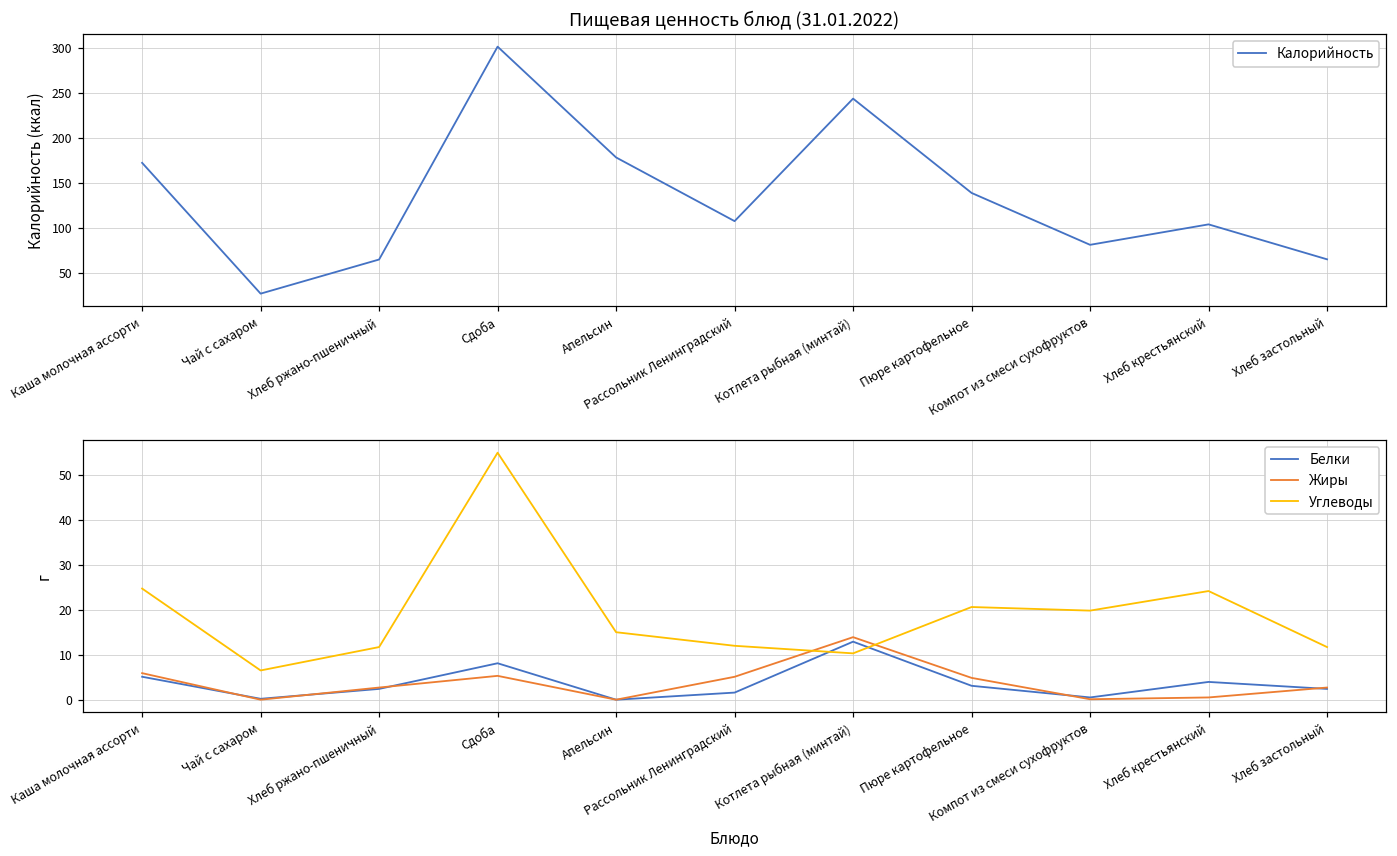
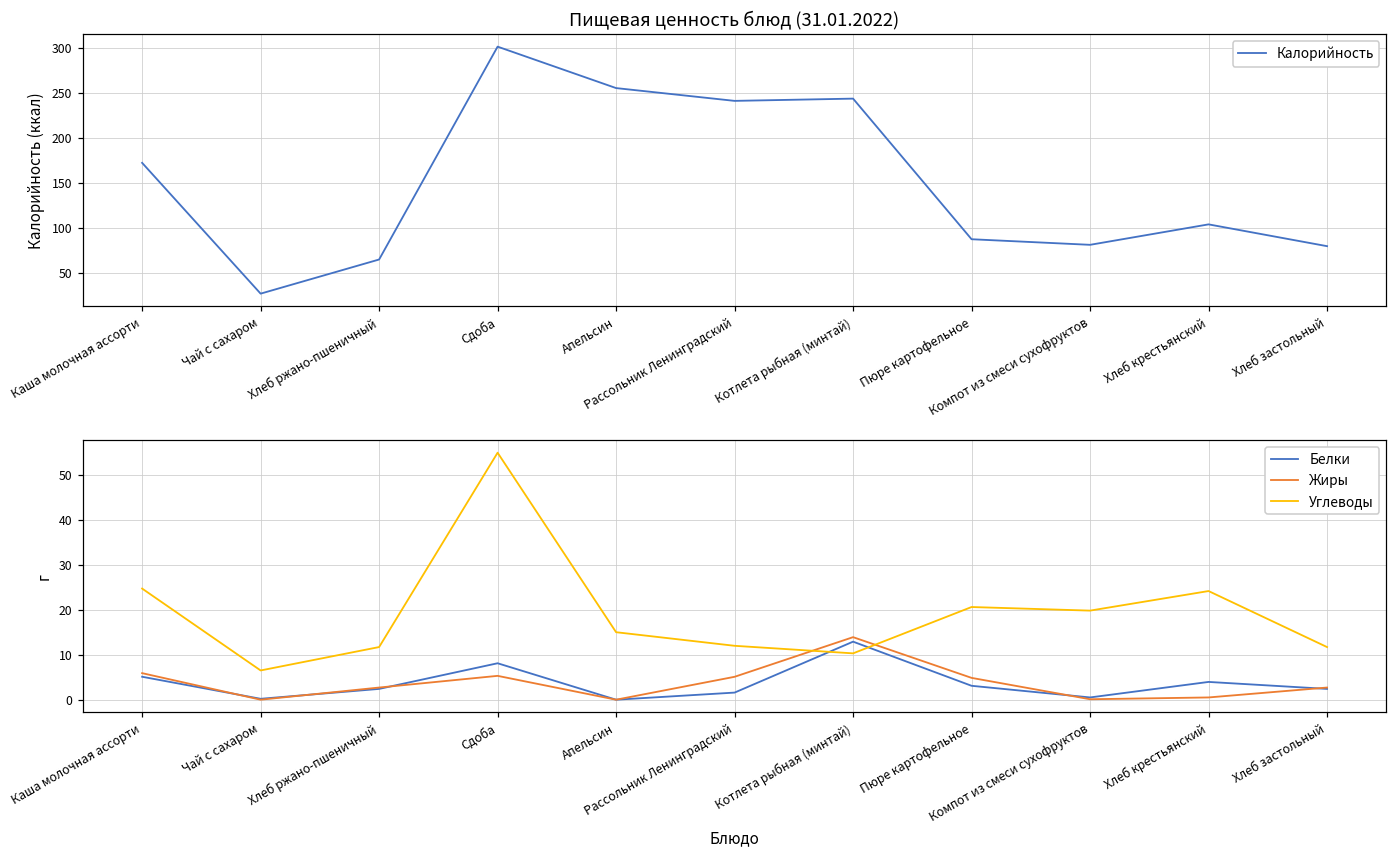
  {
    "Пищевая ценность блюд (31.01.2022)": {
      "Каша молочная ассорти": 170,
      "Чай с сахаром": 30,
      "Хлеб ржано-пшеничный": 60,
      "Сдоба": 300,
-     "Апельсин": 180,
-     "Рассольник Ленинградский": 110,
+     "Апельсин": 260,
+     "Рассольник Ленинградский": 240,
      "Котлета рыбная (минтай)": 240,
-     "Пюре картофельное": 140,
+     "Пюре картофельное": 90,
      "Компот из смеси сухофруктов": 80,
      "Хлеб крестьянский": 100,
-     "Хлеб застольный": 60
+     "Хлеб застольный": 80
    }
  }
